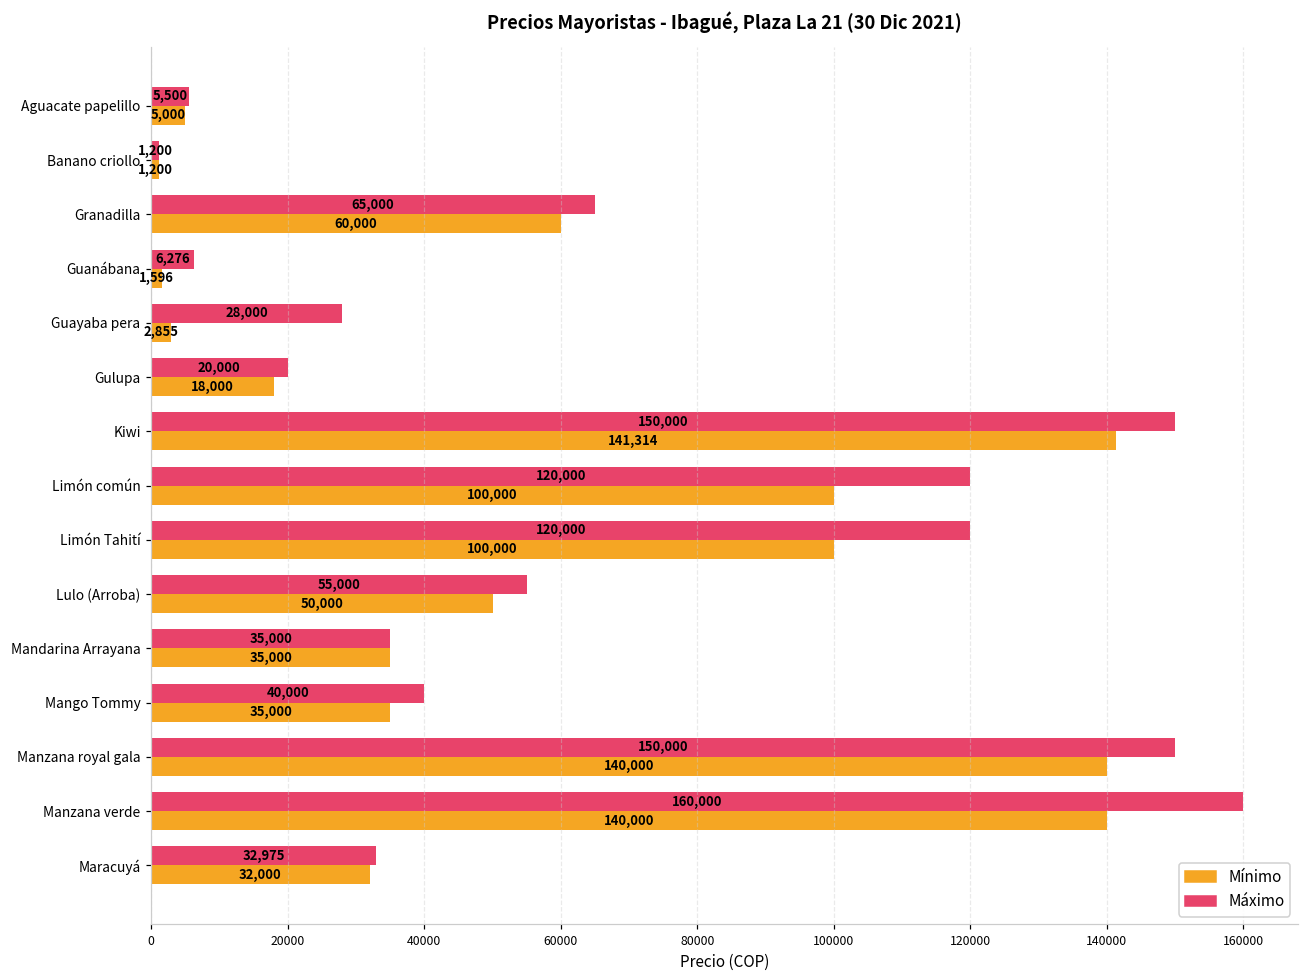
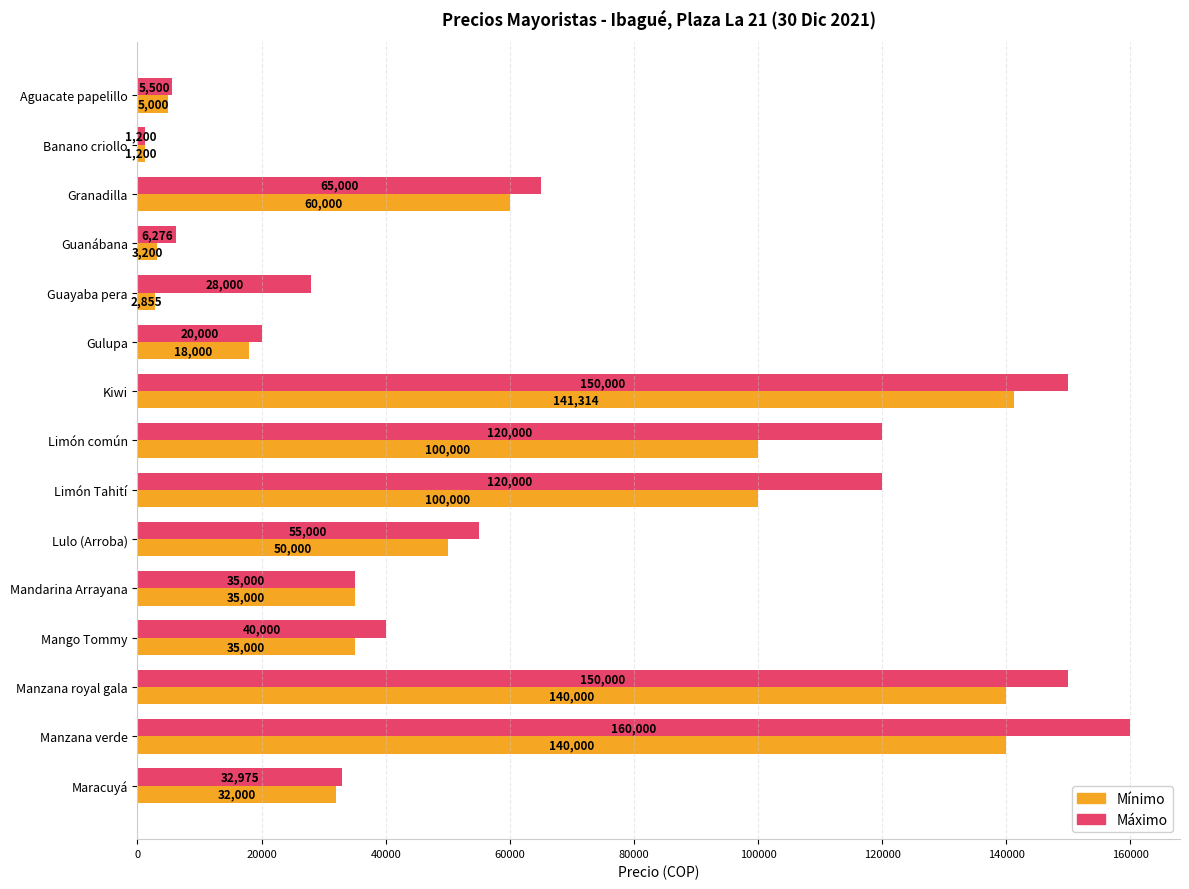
  {
    "Mínimo": {
      "Aguacate papelillo": "5,000",
      "Banano criollo": "1,200",
      "Granadilla": "60,000",
-     "Guanábana": "1,596",
+     "Guanábana": "3,200",
      "Guayaba pera": "2,855",
      "Gulupa": "18,000",
      "Kiwi": "141,314",
      "Limón común": "100,000",
      "Limón Tahití": "100,000",
      "Lulo (Arroba)": "50,000",
      "Mandarina Arrayana": "35,000",
      "Mango Tommy": "35,000",
      "Manzana royal gala": "140,000",
      "Manzana verde": "140,000",
      "Maracuyá": "32,000"
    },
    "Máximo": {
      "Aguacate papelillo": "5,500",
      "Banano criollo": "1,200",
      "Granadilla": "65,000",
      "Guanábana": "6,276",
      "Guayaba pera": "28,000",
      "Gulupa": "20,000",
      "Kiwi": "150,000",
      "Limón común": "120,000",
      "Limón Tahití": "120,000",
      "Lulo (Arroba)": "55,000",
      "Mandarina Arrayana": "35,000",
      "Mango Tommy": "40,000",
      "Manzana royal gala": "150,000",
      "Manzana verde": "160,000",
      "Maracuyá": "32,975"
    }
  }
